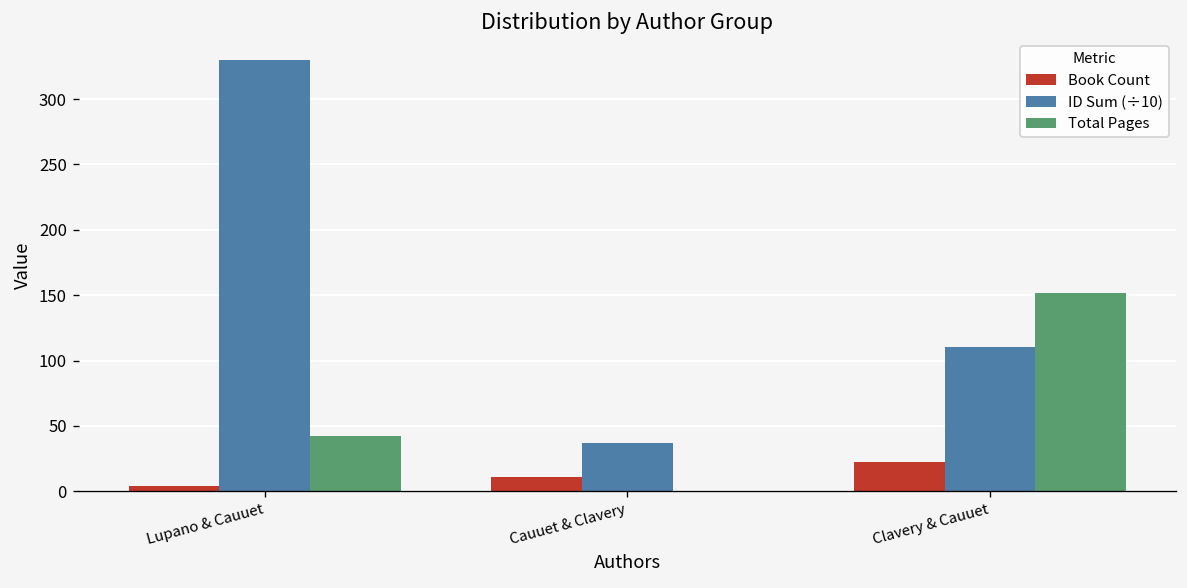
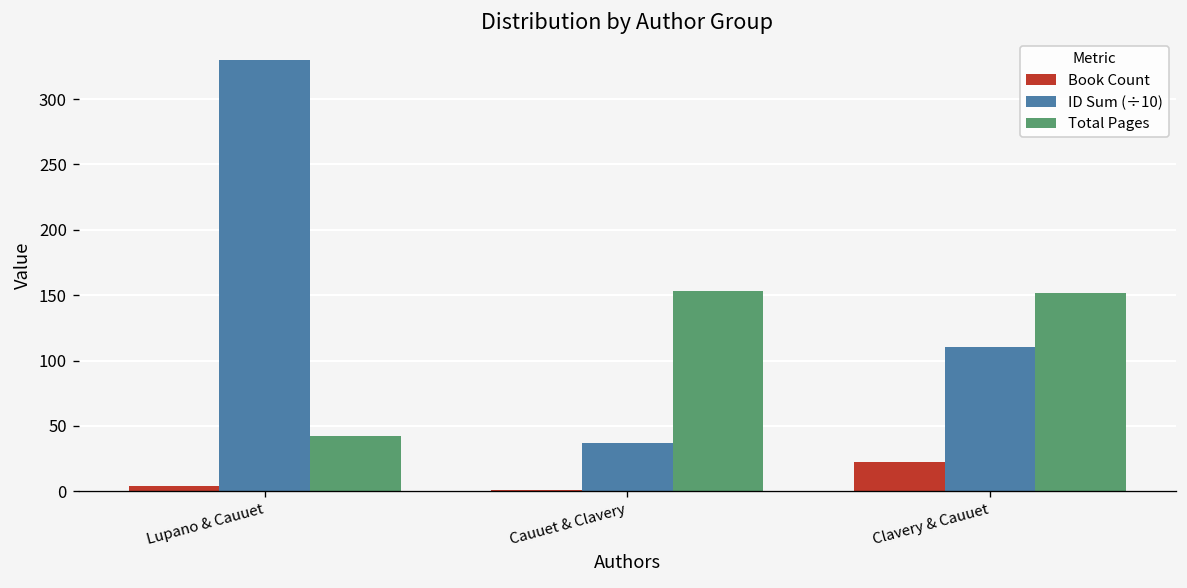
  {
    "Book Count": {
      "Lupano & Cauuet": 4,
-     "Cauuet & Clavery": 11,
+     "Cauuet & Clavery": 1,
      "Clavery & Cauuet": 22
    },
    "ID Sum (÷10)": {
      "Lupano & Cauuet": 330,
      "Cauuet & Clavery": 37,
      "Clavery & Cauuet": 110
    },
    "Total Pages": {
      "Lupano & Cauuet": 42,
-     "Cauuet & Clavery": 0,
+     "Cauuet & Clavery": 153,
      "Clavery & Cauuet": 152
    }
  }
